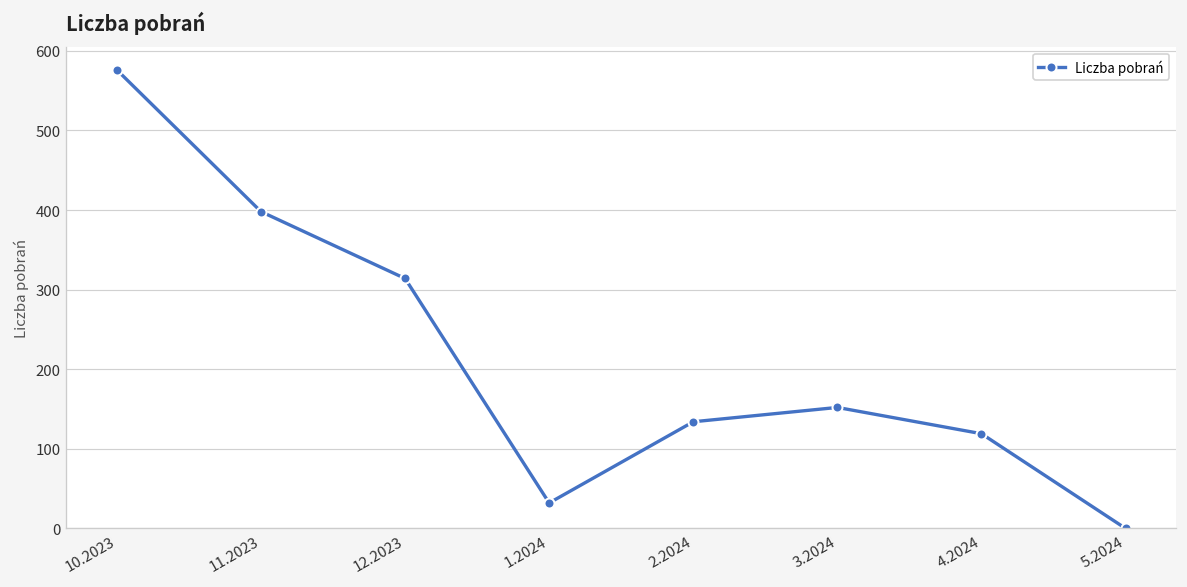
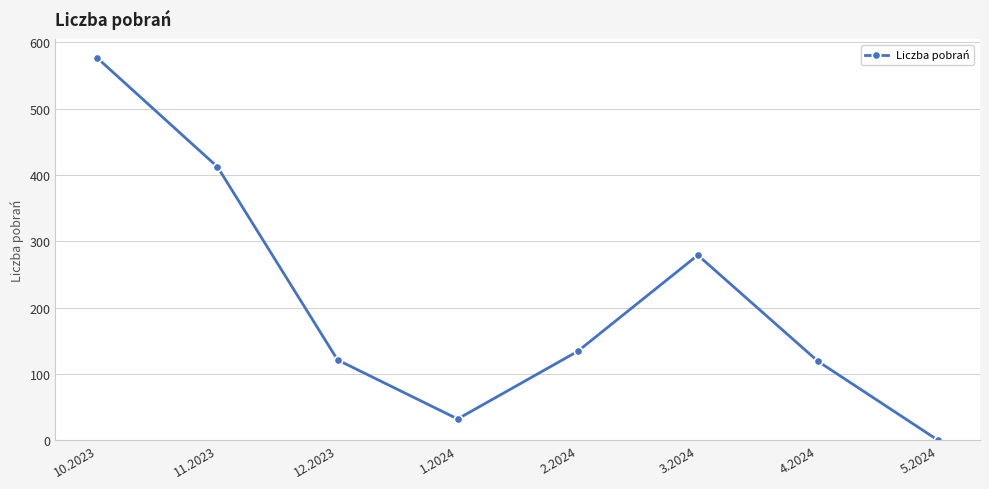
  {
    "10.2023": 580,
-   "11.2023": 400,
-   "12.2023": 310,
+   "11.2023": 410,
+   "12.2023": 120,
    "1.2024": 30,
    "2.2024": 130,
-   "3.2024": 150,
+   "3.2024": 280,
    "4.2024": 120,
    "5.2024": 0
  }
